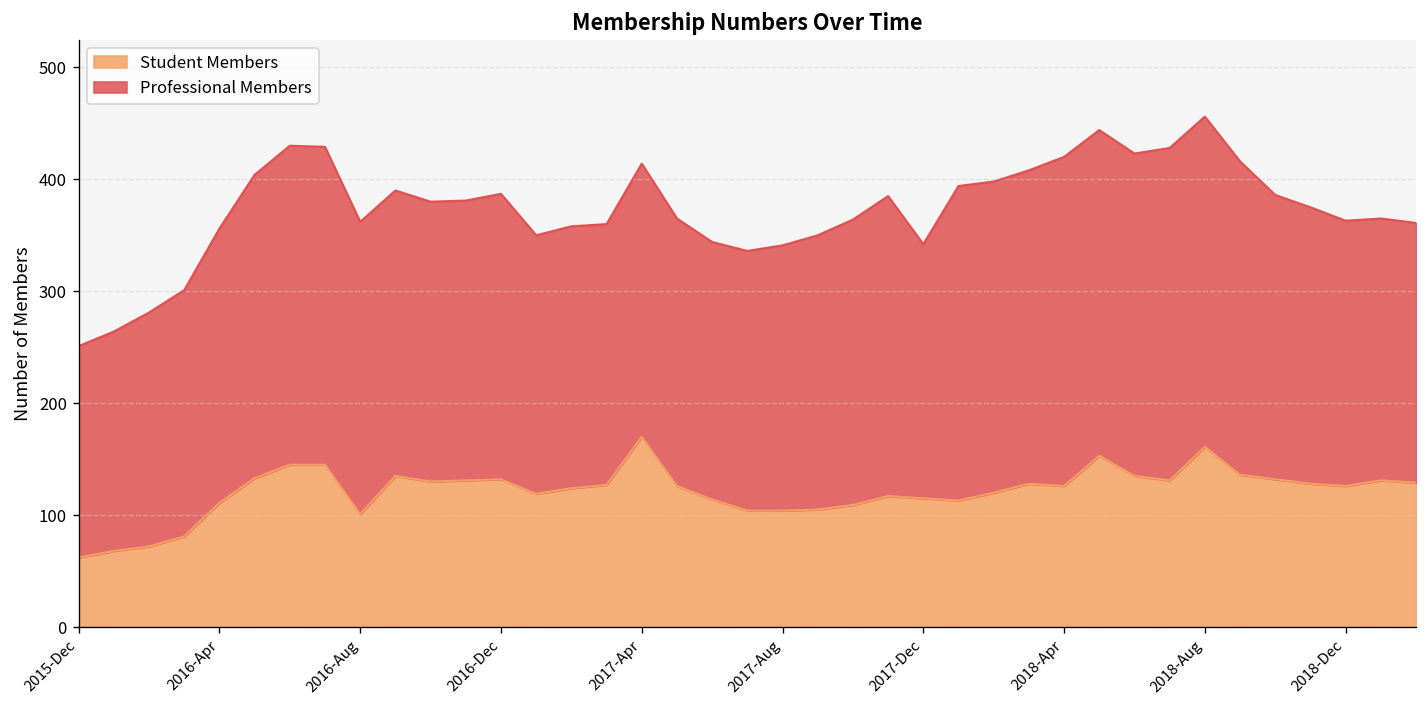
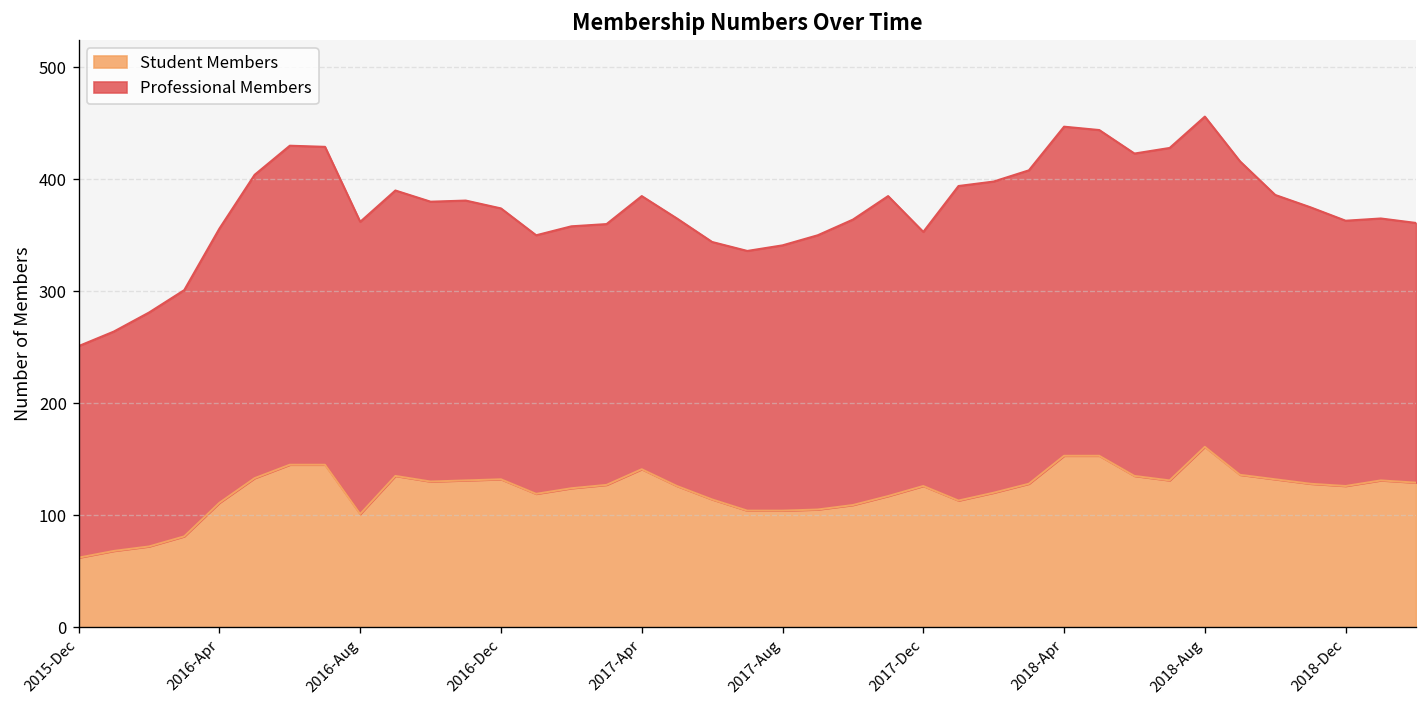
  {
    "Student Members": {
      "2015-Dec": 60,
      "2016-Apr": 110,
      "2016-Aug": 100,
      "2016-Dec": 130,
-     "2017-Apr": 170,
+     "2017-Apr": 140,
      "2017-Aug": 100,
-     "2017-Dec": 120,
-     "2018-Apr": 130,
+     "2017-Dec": 130,
+     "2018-Apr": 150,
      "2018-Aug": 160,
      "2018-Dec": 130
    },
    "Professional Members": {
      "2015-Dec": 190,
      "2016-Apr": 250,
      "2016-Aug": 260,
-     "2016-Dec": 260,
+     "2016-Dec": 240,
      "2017-Apr": 240,
      "2017-Aug": 240,
      "2017-Dec": 230,
      "2018-Apr": 290,
      "2018-Aug": 300,
      "2018-Dec": 240
    }
  }
